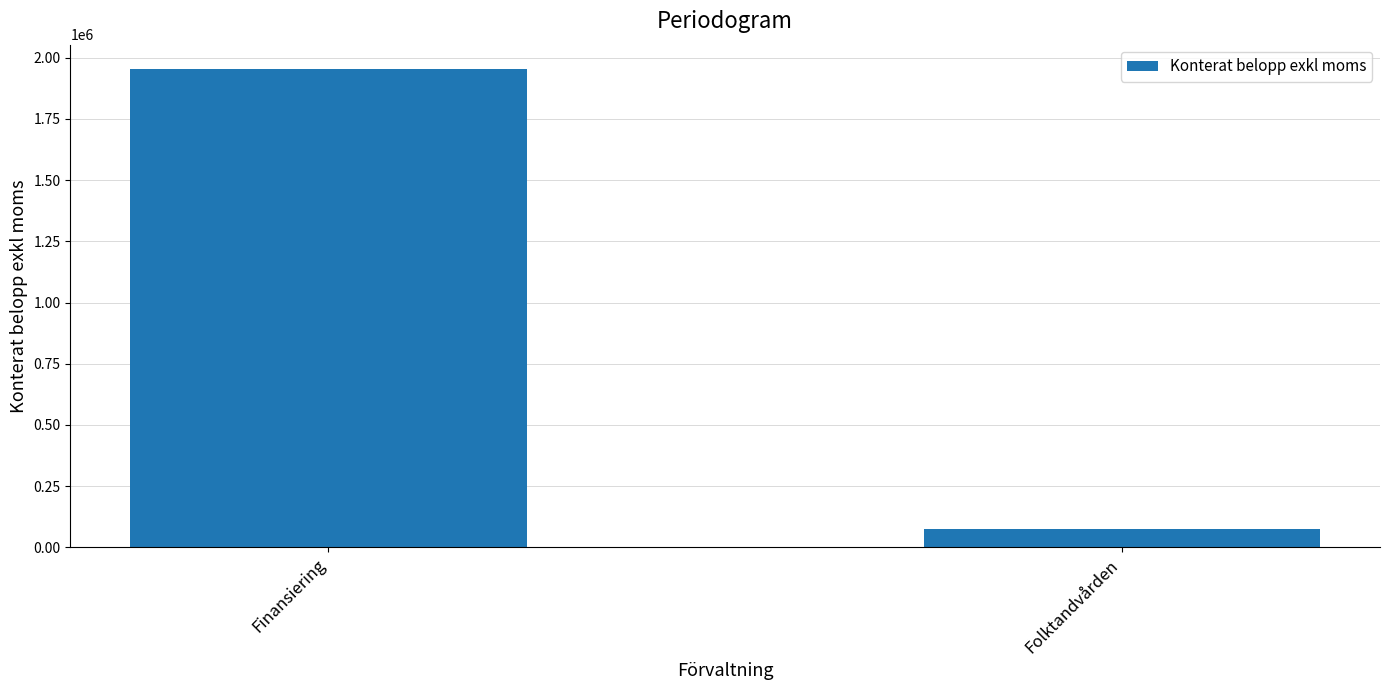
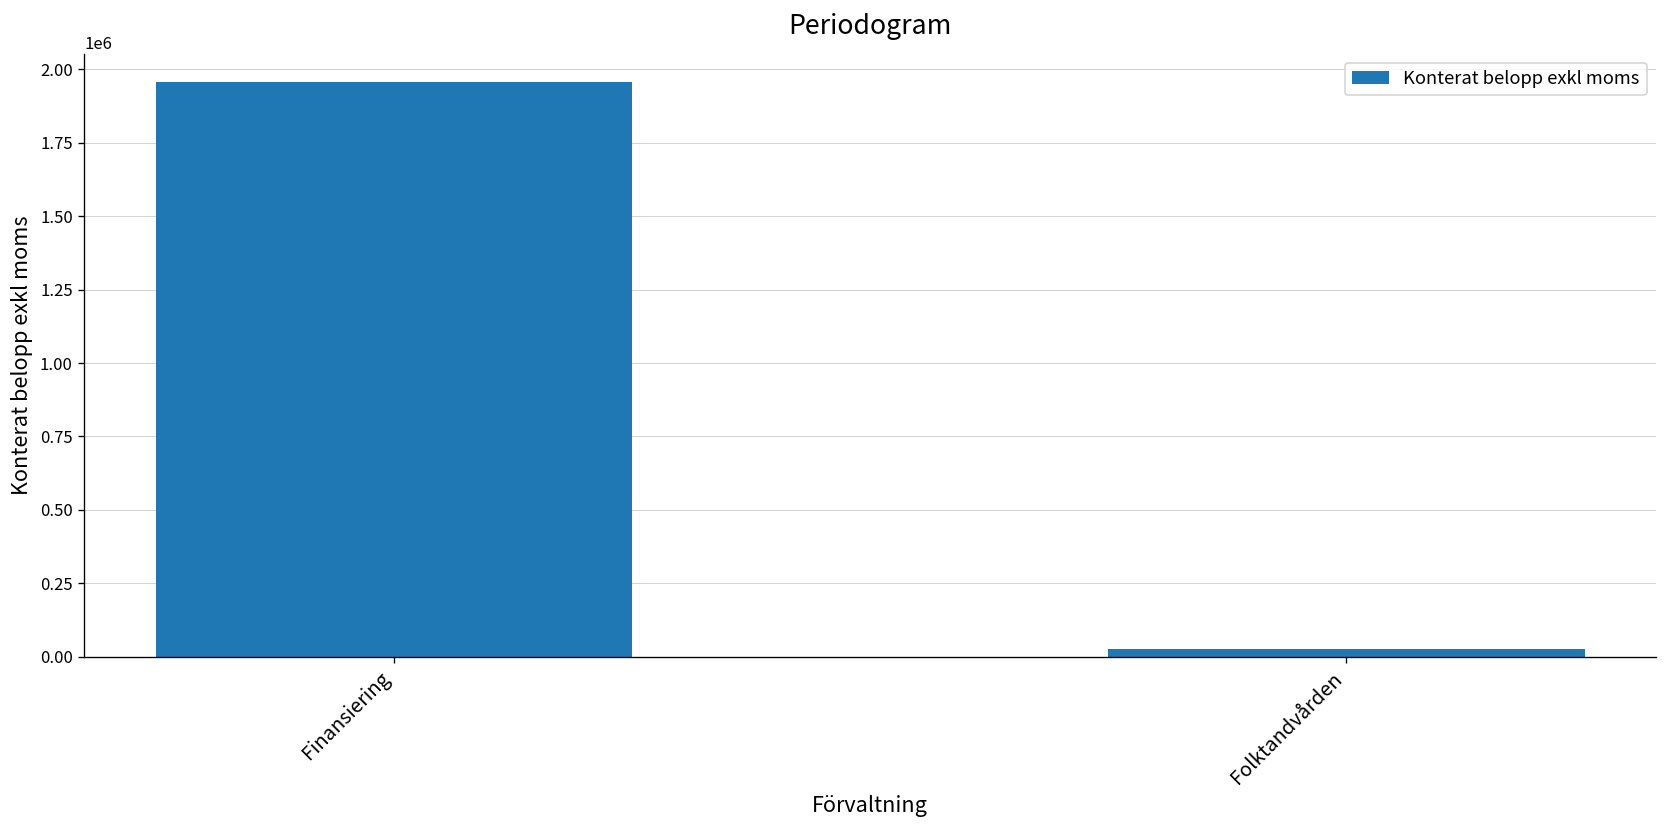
  {
    "Finansiering": 1960000,
-   "Folktandvården": 70000
+   "Folktandvården": 30000
  }
